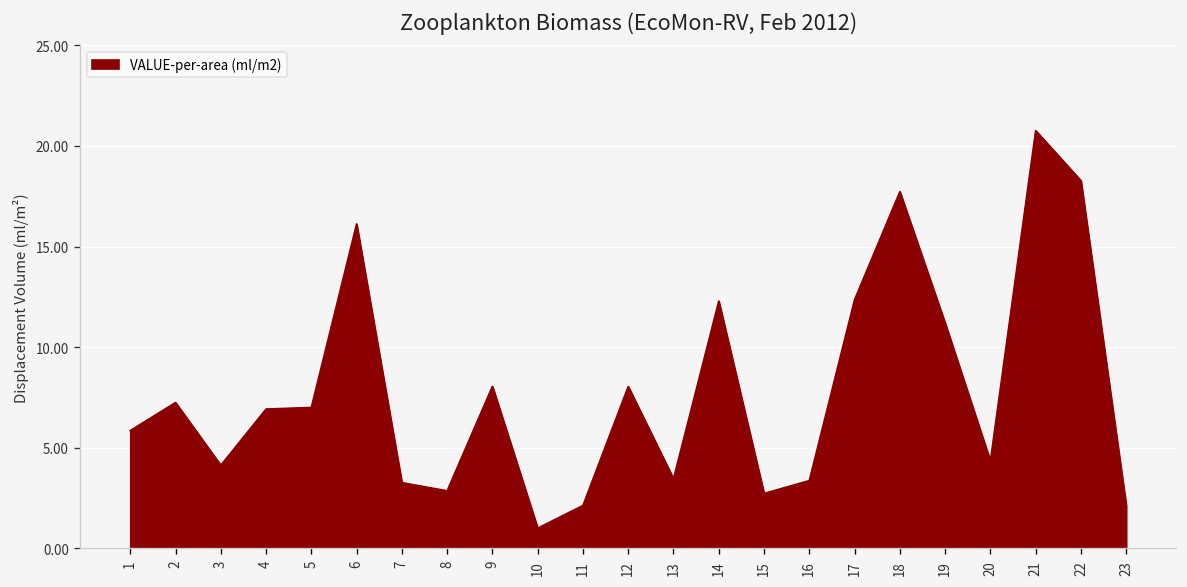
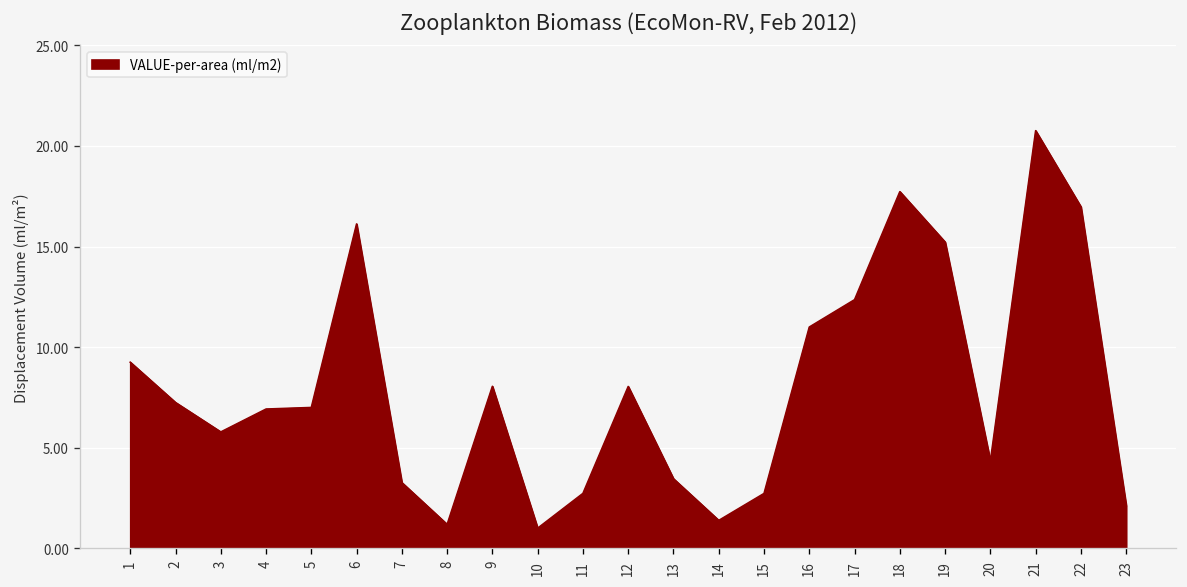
  {
-   "1": 5.9,
+   "1": 9.3,
    "2": 7.2,
-   "3": 4.1,
+   "3": 5.8,
    "4": 6.9,
    "5": 7.0,
    "6": 16.1,
    "7": 3.3,
-   "8": 2.9,
+   "8": 1.2,
    "9": 8.1,
    "10": 1.0,
-   "11": 2.1,
+   "11": 2.7,
    "12": 8.0,
    "13": 3.5,
-   "14": 12.3,
+   "14": 1.4,
    "15": 2.7,
-   "16": 3.4,
+   "16": 11.0,
    "17": 12.4,
    "18": 17.7,
-   "19": 11.2,
+   "19": 15.2,
    "20": 4.3,
    "21": 20.8,
-   "22": 18.3,
+   "22": 17.0,
    "23": 2.1
  }
